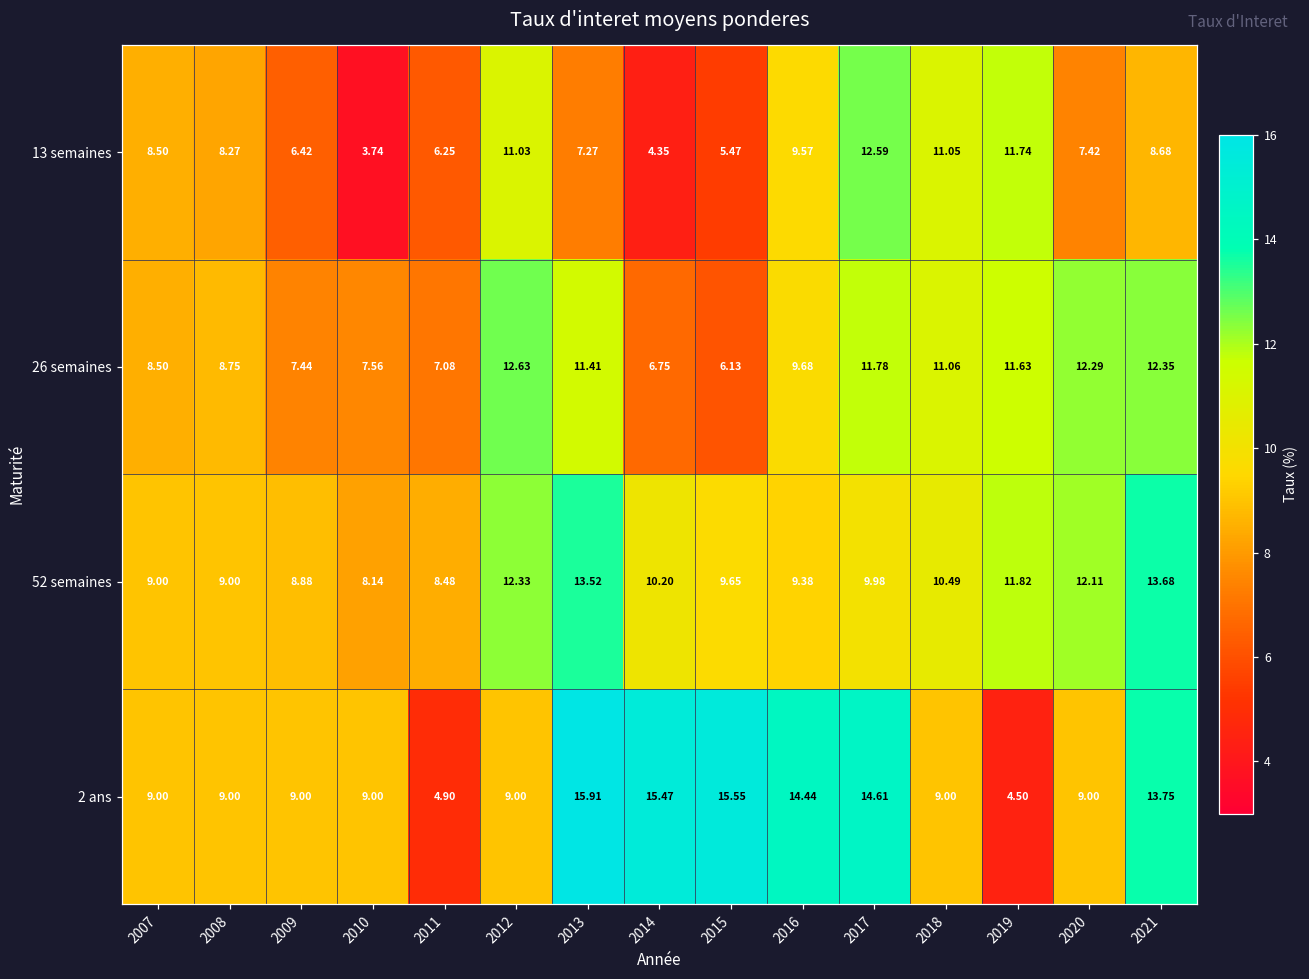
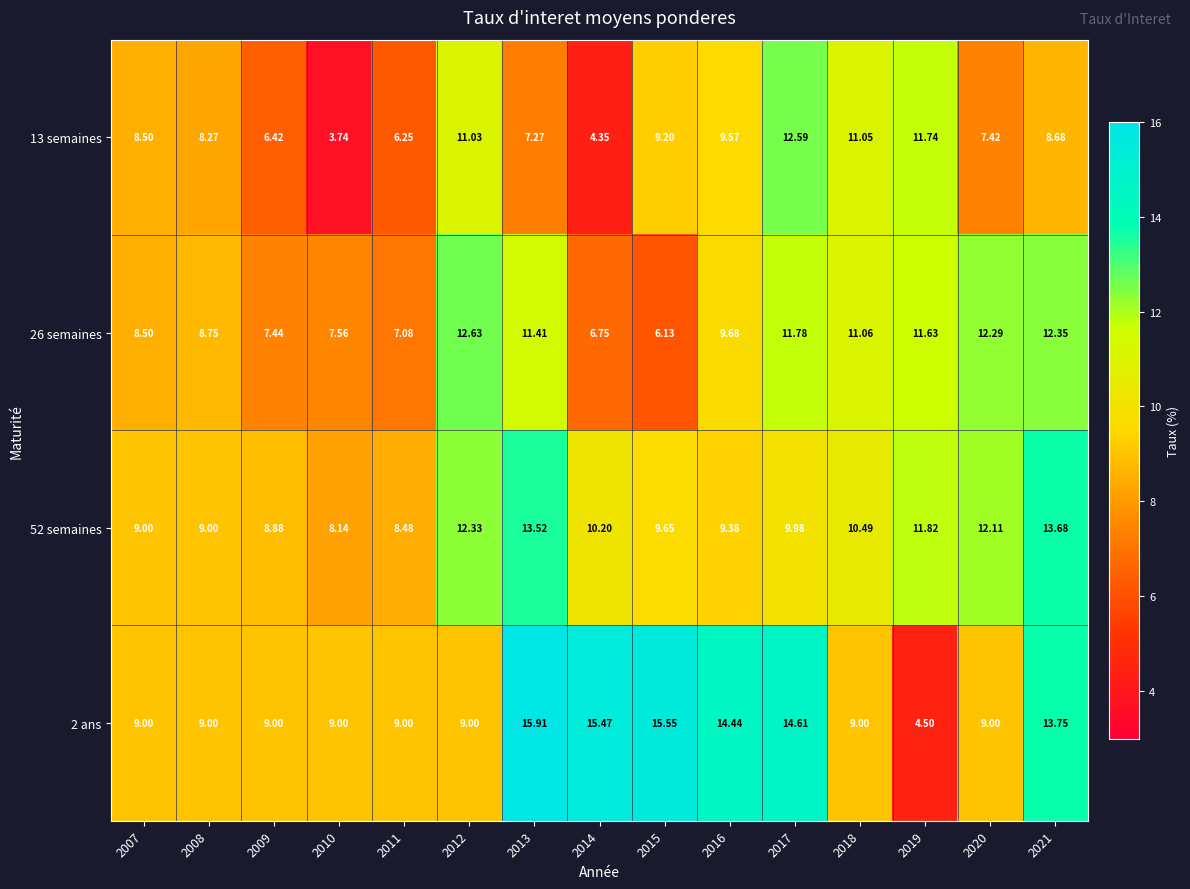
  {
    "13 semaines": {
      "2007": 8.50,
      "2008": 8.27,
      "2009": 6.42,
      "2010": 3.74,
      "2011": 6.25,
      "2012": 11.03,
      "2013": 7.27,
      "2014": 4.35,
-     "2015": 5.47,
+     "2015": 9.20,
      "2016": 9.57,
      "2017": 12.59,
      "2018": 11.05,
      "2019": 11.74,
      "2020": 7.42,
      "2021": 8.68
    },
    "26 semaines": {
      "2007": 8.50,
      "2008": 8.75,
      "2009": 7.44,
      "2010": 7.56,
      "2011": 7.08,
      "2012": 12.63,
      "2013": 11.41,
      "2014": 6.75,
      "2015": 6.13,
      "2016": 9.68,
      "2017": 11.78,
      "2018": 11.06,
      "2019": 11.63,
      "2020": 12.29,
      "2021": 12.35
    },
    "52 semaines": {
      "2007": 9.00,
      "2008": 9.00,
      "2009": 8.88,
      "2010": 8.14,
      "2011": 8.48,
      "2012": 12.33,
      "2013": 13.52,
      "2014": 10.20,
      "2015": 9.65,
      "2016": 9.38,
      "2017": 9.98,
      "2018": 10.49,
      "2019": 11.82,
      "2020": 12.11,
      "2021": 13.68
    },
    "2 ans": {
      "2007": 9.00,
      "2008": 9.00,
      "2009": 9.00,
      "2010": 9.00,
-     "2011": 4.90,
+     "2011": 9.00,
      "2012": 9.00,
      "2013": 15.91,
      "2014": 15.47,
      "2015": 15.55,
      "2016": 14.44,
      "2017": 14.61,
      "2018": 9.00,
      "2019": 4.50,
      "2020": 9.00,
      "2021": 13.75
    }
  }
